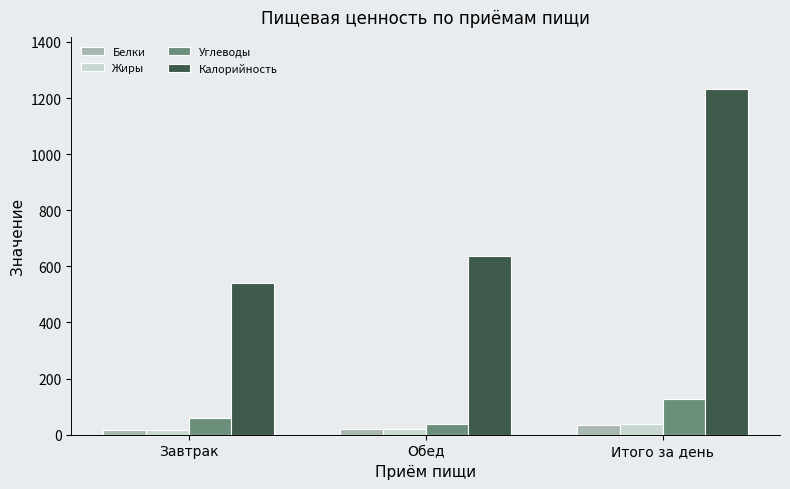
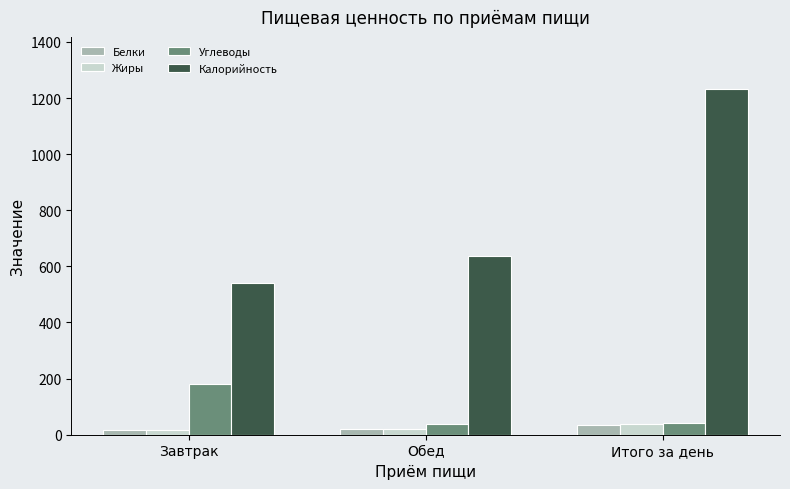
  {
    "Углеводы": {
-     "Завтрак": 60,
+     "Завтрак": 180,
      "Обед": 40,
-     "Итого за день": 130
+     "Итого за день": 40
    },
    "Калорийность": {
      "Завтрак": 540,
      "Обед": 640,
      "Итого за день": 1230
    }
  }
